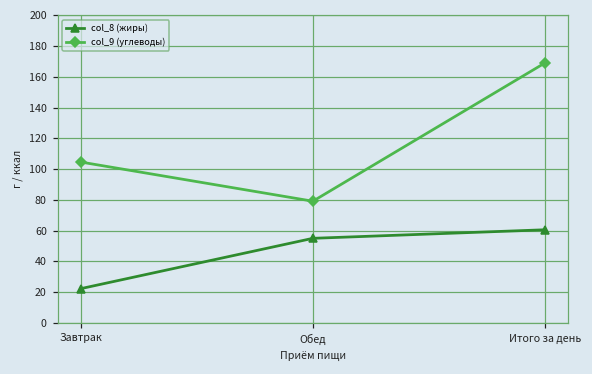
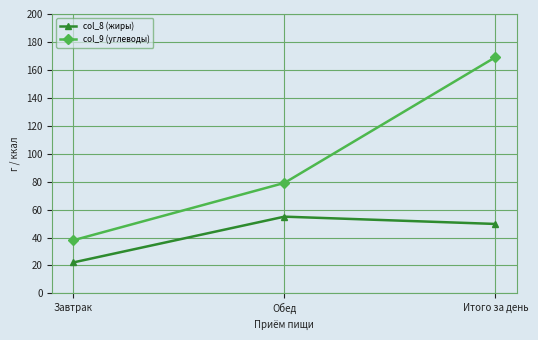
  {
    "col_8 (жиры)": {
      "Завтрак": 22,
      "Обед": 55,
-     "Итого за день": 61
+     "Итого за день": 50
    },
    "col_9 (углеводы)": {
-     "Завтрак": 105,
+     "Завтрак": 38,
      "Обед": 79,
      "Итого за день": 169
    }
  }
